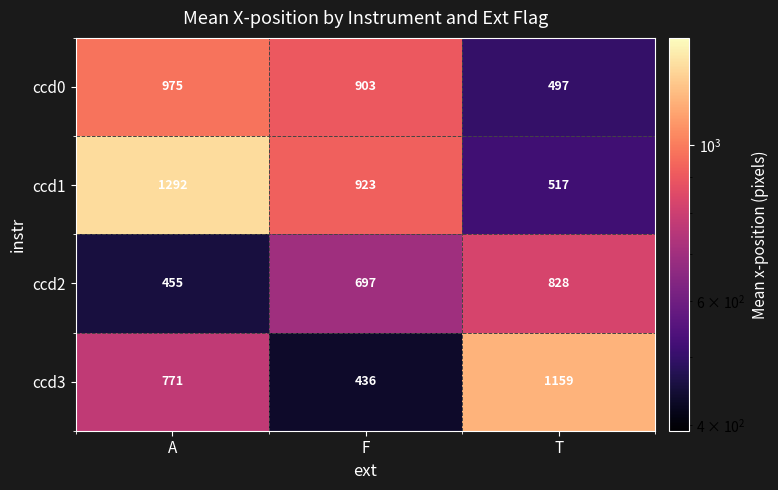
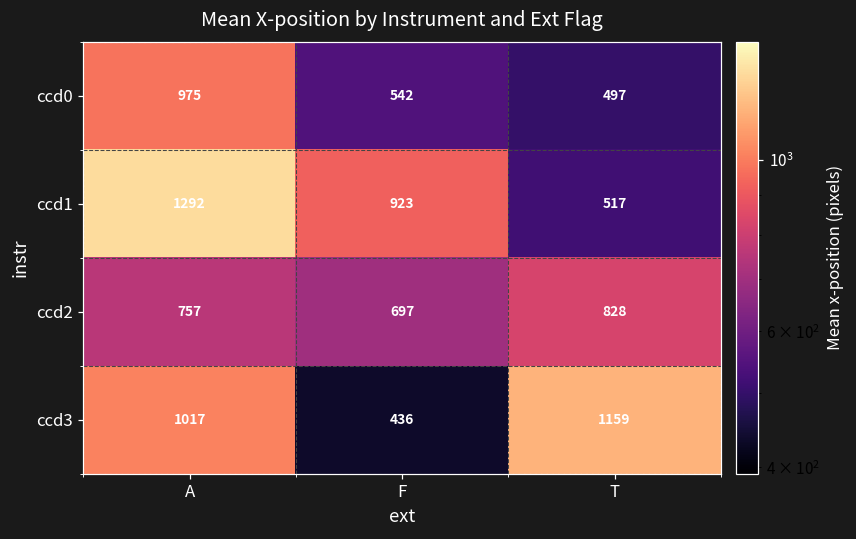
  {
    "ccd0": {
      "A": 975,
-     "F": 903,
+     "F": 542,
      "T": 497
    },
    "ccd1": {
      "A": 1292,
      "F": 923,
      "T": 517
    },
    "ccd2": {
-     "A": 455,
+     "A": 757,
      "F": 697,
      "T": 828
    },
    "ccd3": {
-     "A": 771,
+     "A": 1017,
      "F": 436,
      "T": 1159
    }
  }
